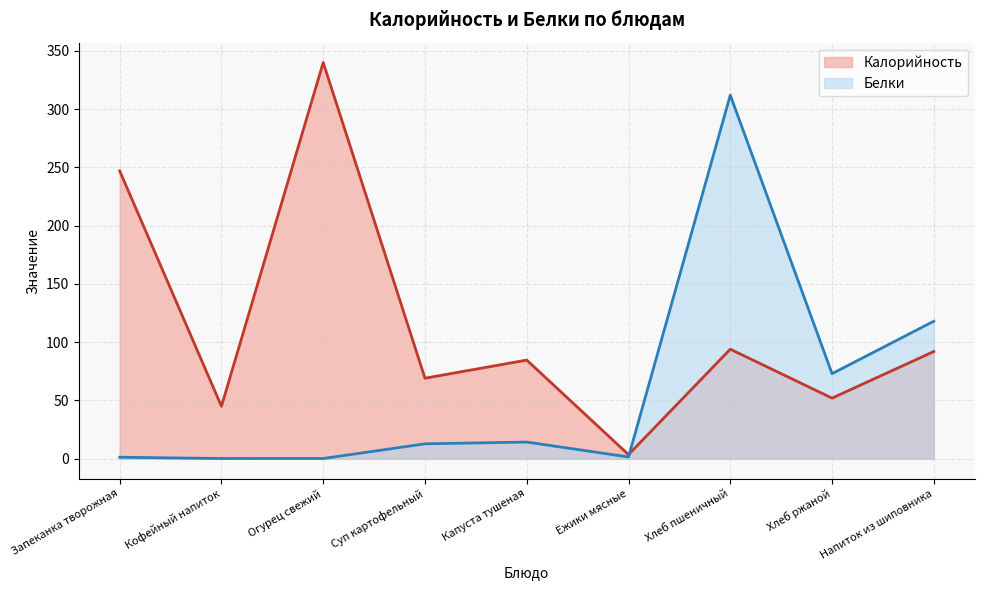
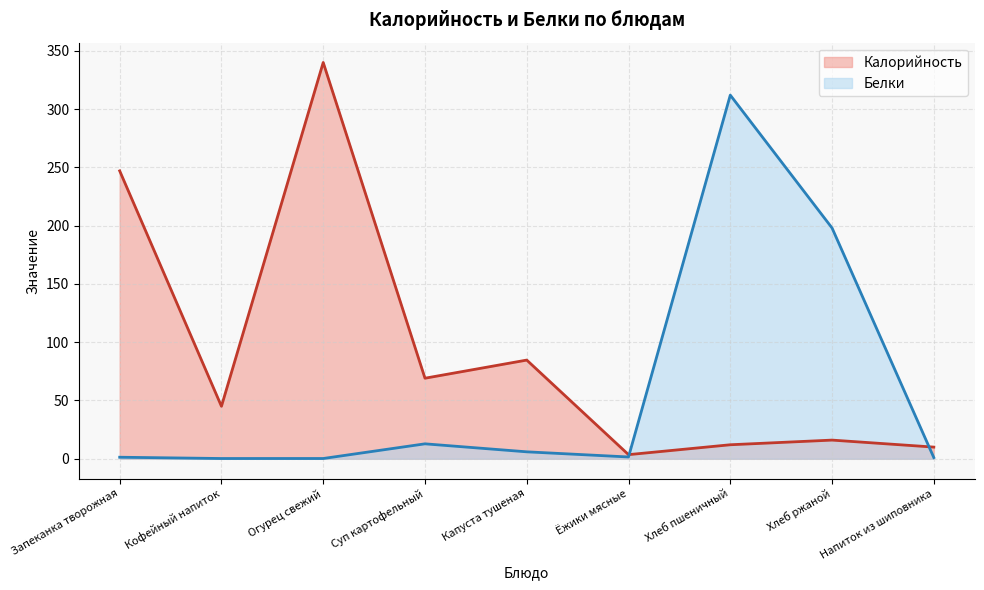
  {
    "Калорийность": {
      "Запеканка творожная": 247,
      "Кофейный напиток": 45,
      "Огурец свежий": 340,
      "Суп картофельный": 69,
      "Капуста тушеная": 85,
-     "Хлеб пшеничный": 94,
-     "Хлеб ржаной": 52,
-     "Напиток из шиповника": 92
+     "Хлеб пшеничный": 12,
+     "Хлеб ржаной": 16,
+     "Напиток из шиповника": 10
    },
    "Белки": {
      "Запеканка творожная": 1,
      "Кофейный напиток": 0,
      "Огурец свежий": 0,
      "Суп картофельный": 13,
-     "Капуста тушеная": 14,
+     "Капуста тушеная": 6,
      "Хлеб пшеничный": 312,
-     "Хлеб ржаной": 73,
-     "Напиток из шиповника": 118
+     "Хлеб ржаной": 198,
+     "Напиток из шиповника": 1
    }
  }
